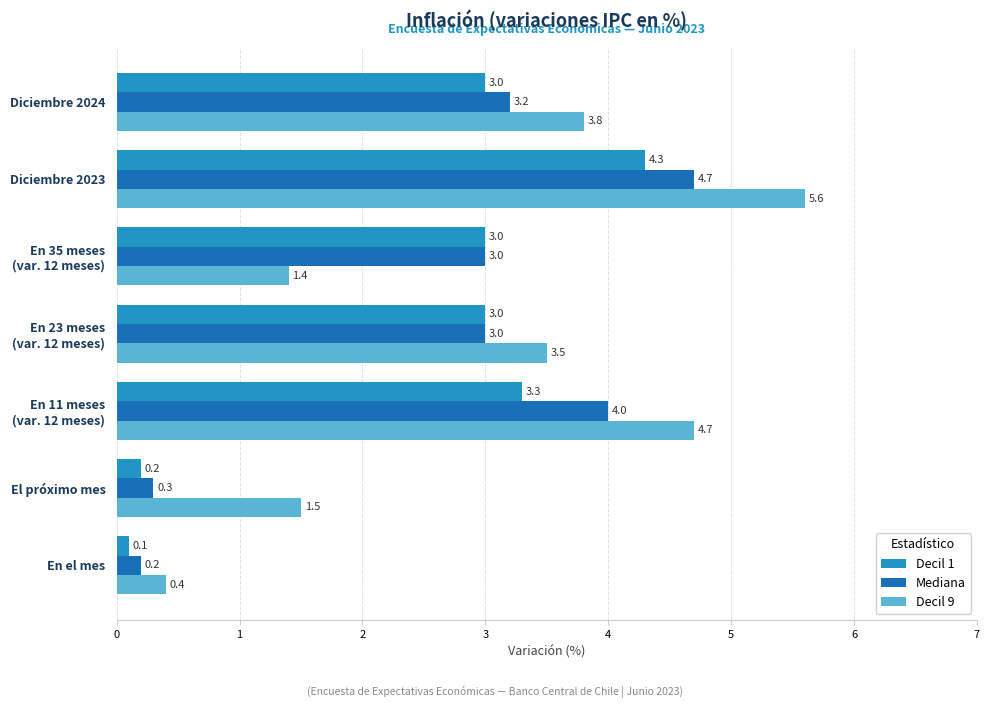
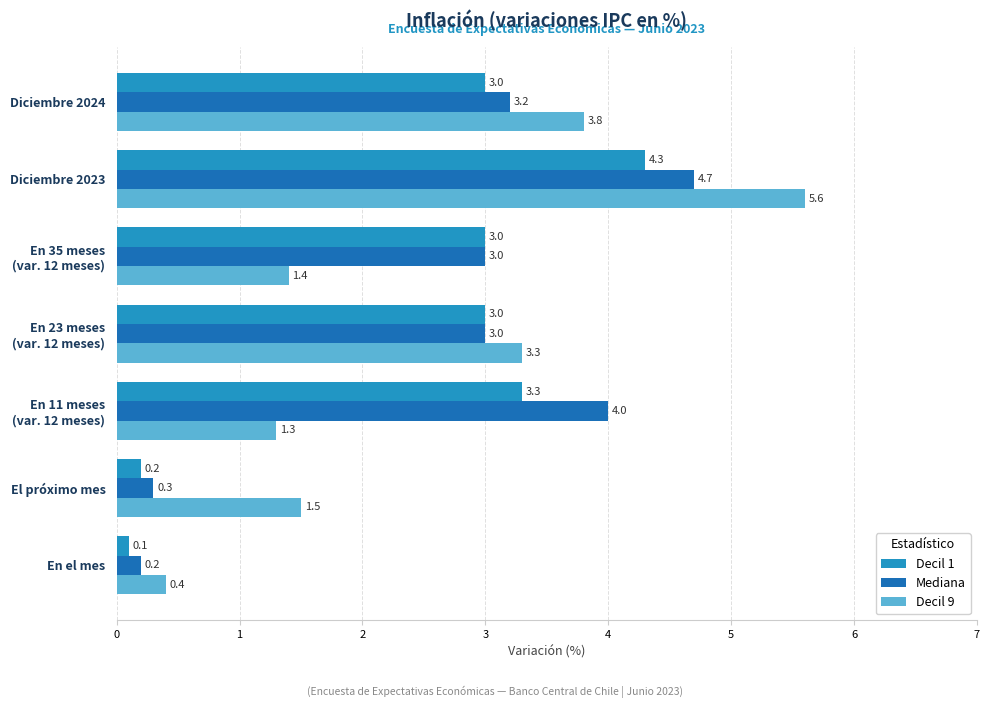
  {
    "Decil 9": {
      "Diciembre 2024": 3.8,
      "Diciembre 2023": 5.6,
      "En 35 meses (var. 12 meses)": 1.4,
-     "En 23 meses (var. 12 meses)": 3.5,
-     "En 11 meses (var. 12 meses)": 4.7,
+     "En 23 meses (var. 12 meses)": 3.3,
+     "En 11 meses (var. 12 meses)": 1.3,
      "El próximo mes": 1.5,
      "En el mes": 0.4
    }
  }
